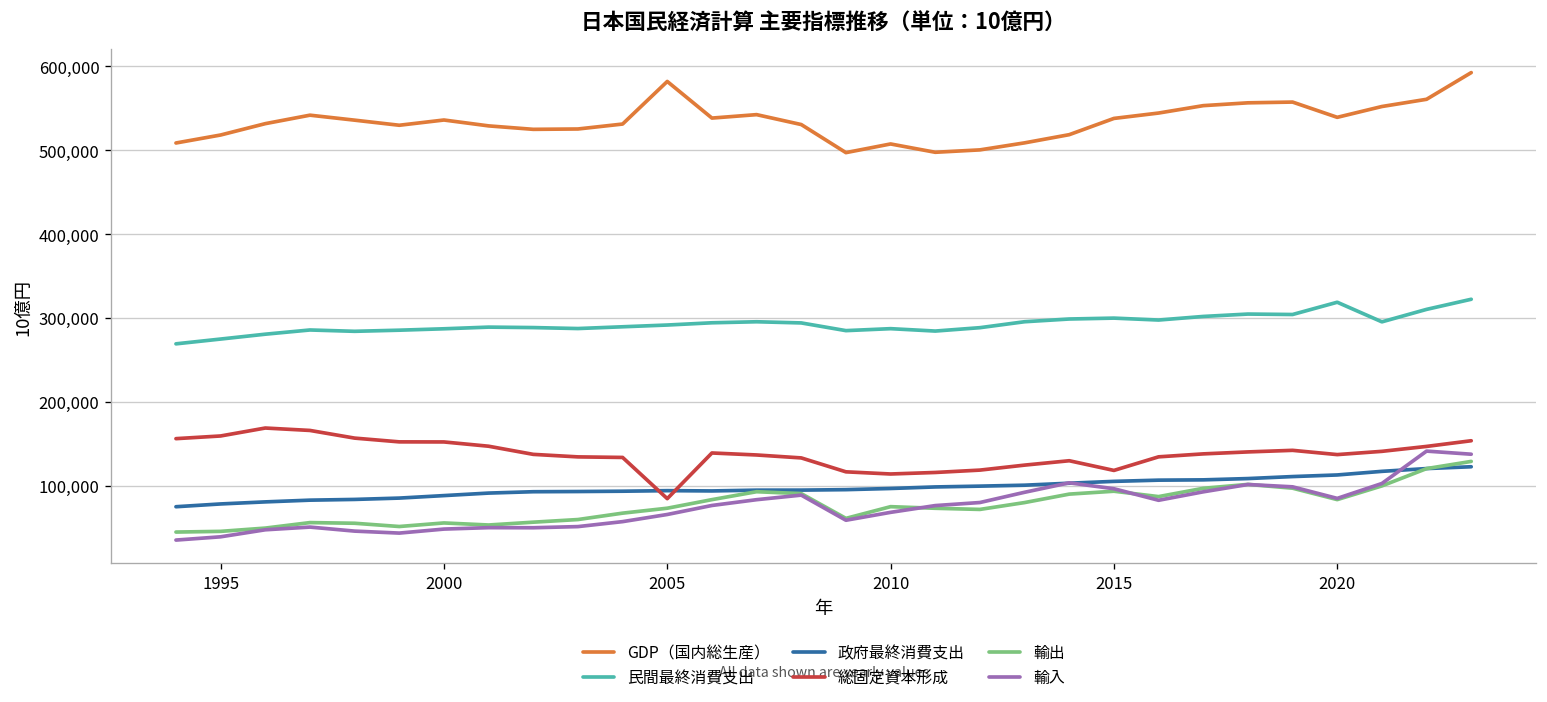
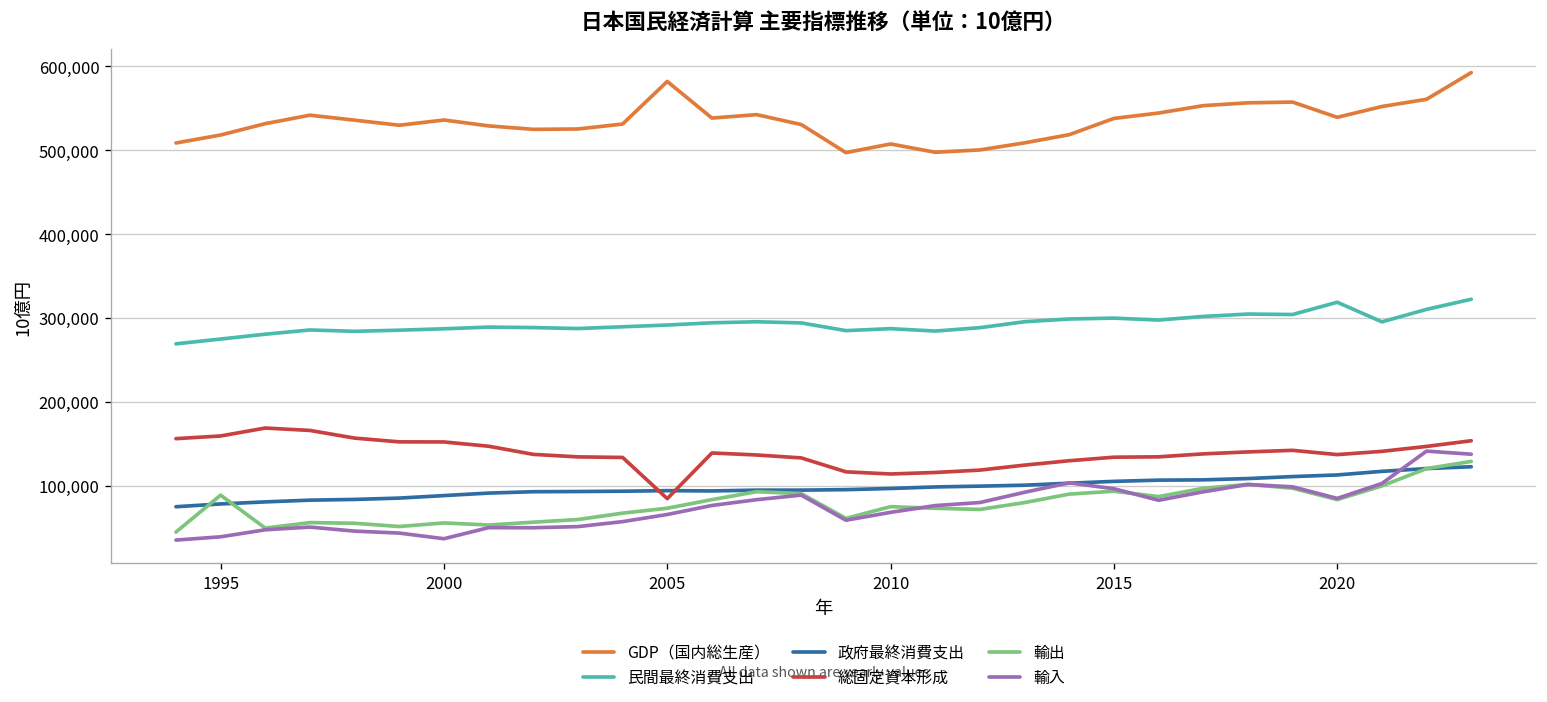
  {
    "GDP（国内総生産）": {
      "1995": "520,000",
      "2000": "540,000",
      "2005": "580,000",
      "2010": "510,000",
      "2015": "540,000",
      "2020": "540,000"
    },
    "民間最終消費支出": {
      "1995": "280,000",
      "2000": "290,000",
      "2005": "290,000",
      "2010": "290,000",
      "2015": "300,000",
      "2020": "320,000"
    },
    "政府最終消費支出": {
      "1995": "80,000",
      "2000": "90,000",
      "2005": "90,000",
      "2010": "100,000",
      "2015": "110,000",
      "2020": "110,000"
    },
    "総固定資本形成": {
      "1995": "160,000",
      "2000": "150,000",
      "2005": "80,000",
      "2010": "110,000",
-     "2015": "120,000",
+     "2015": "130,000",
      "2020": "140,000"
    },
    "輸出": {
-     "1995": "50,000",
+     "1995": "90,000",
      "2000": "60,000",
      "2005": "70,000",
      "2010": "80,000"
    },
    "輸入": {
      "1995": "40,000",
-     "2000": "50,000",
+     "2000": "40,000",
      "2005": "70,000",
      "2010": "70,000"
    }
  }
